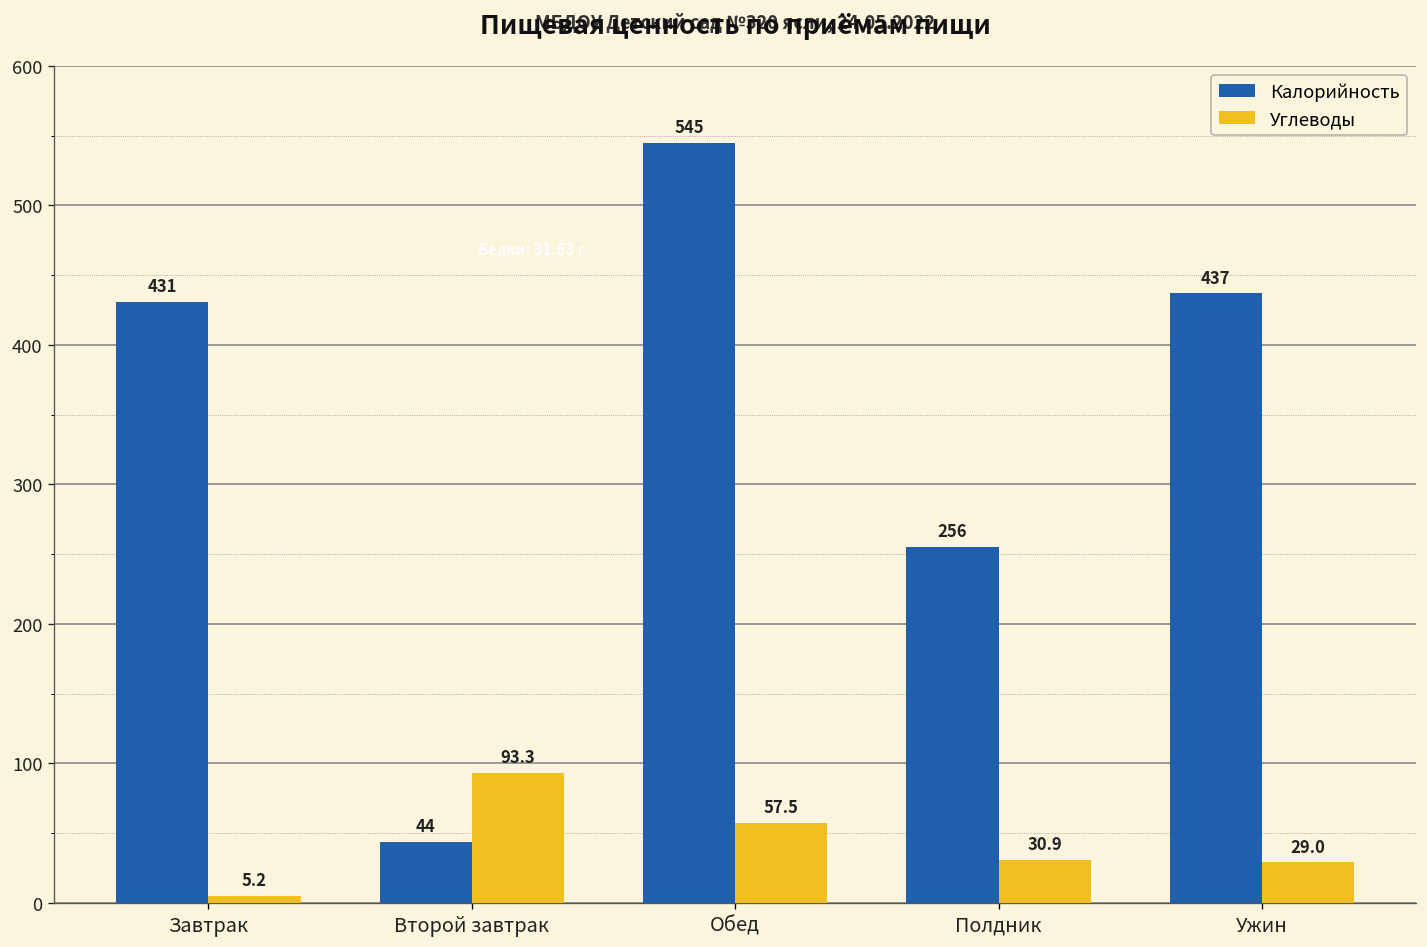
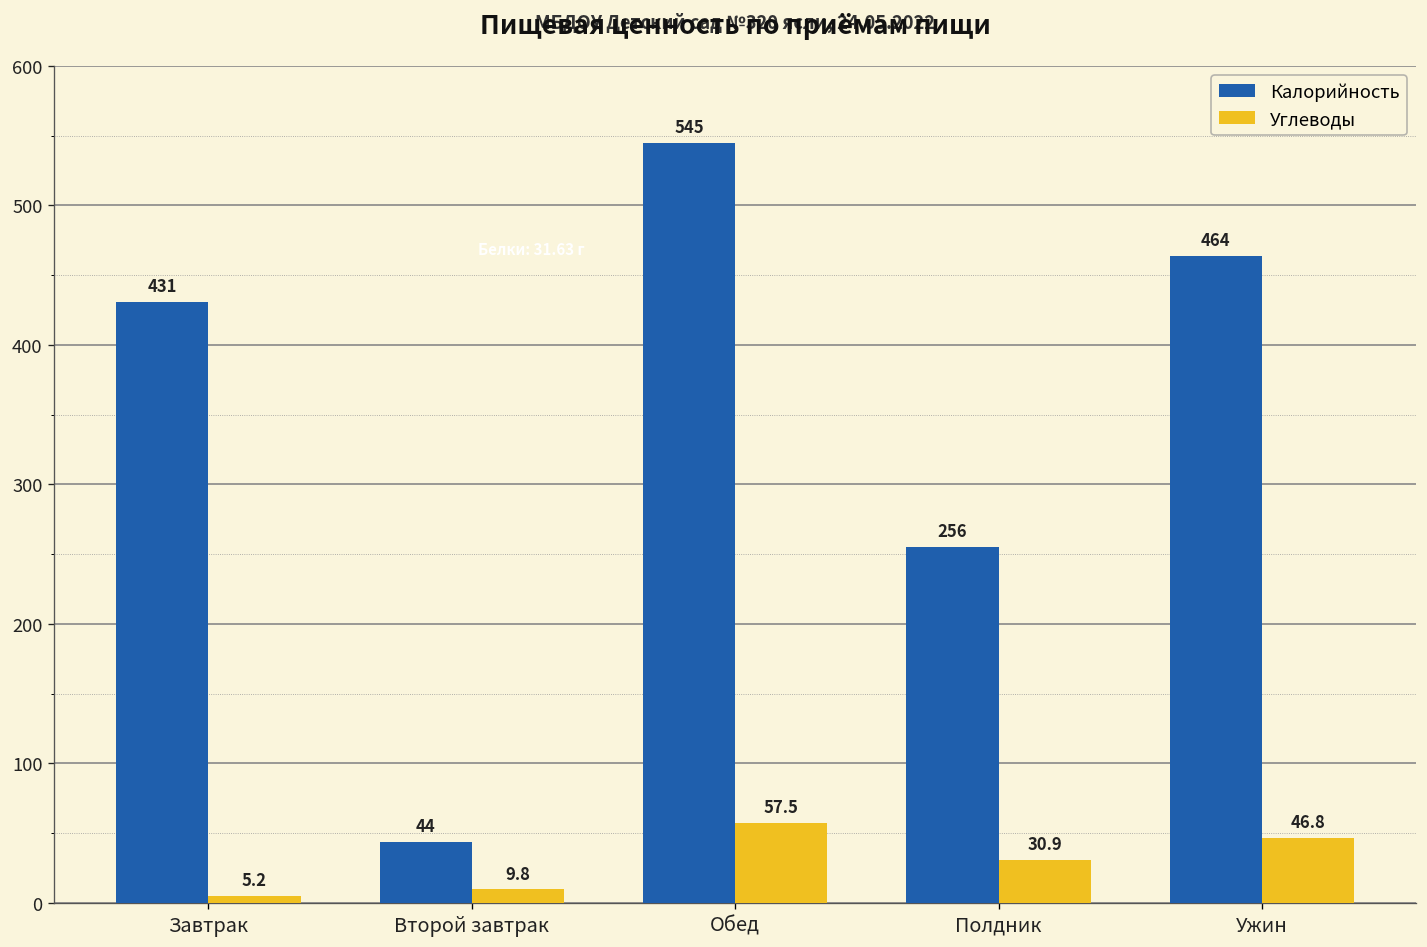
  {
    "Калорийность": {
      "Завтрак": 431,
      "Второй завтрак": 44,
      "Обед": 545,
      "Полдник": 256,
-     "Ужин": 437
+     "Ужин": 464
    },
    "Углеводы": {
      "Завтрак": 5.2,
-     "Второй завтрак": 93.3,
+     "Второй завтрак": 9.8,
      "Обед": 57.5,
      "Полдник": 30.9,
-     "Ужин": 29.0
+     "Ужин": 46.8
    }
  }
